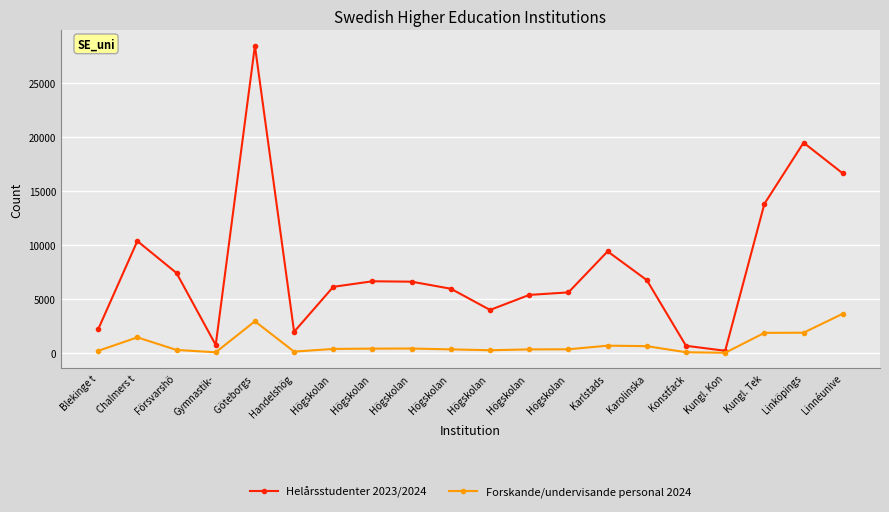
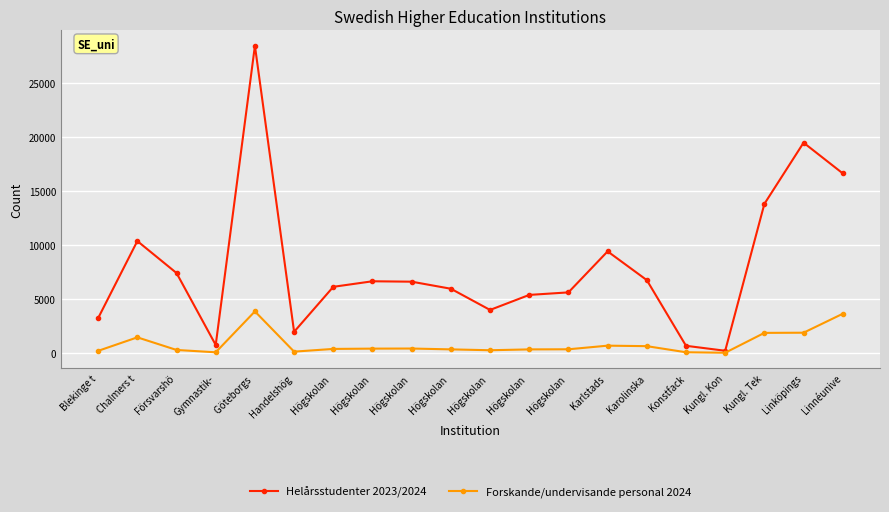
  {
    "Helårsstudenter 2023/2024": {
-     "Blekinge t": 2200,
+     "Blekinge t": 3200,
      "Chalmers t": 10400,
      "Försvarshö": 7400,
      "Gymnastik-": 800,
      "Göteborgs": 28400,
      "Handelshög": 2000,
      "Karlstads": 9400,
      "Karolinska": 6800,
      "Konstfack": 700,
      "Kungl. Tek": 13800,
      "Linköpings": 19500,
      "Linnéunive": 16600
    },
    "Forskande/undervisande personal 2024": {
      "Blekinge t": 200,
      "Chalmers t": 1500,
      "Försvarshö": 300,
      "Gymnastik-": 100,
-     "Göteborgs": 3000,
+     "Göteborgs": 3900,
      "Handelshög": 100,
      "Karlstads": 700,
      "Karolinska": 600,
      "Konstfack": 100,
      "Kungl. Tek": 1900,
      "Linköpings": 1900,
      "Linnéunive": 3600
    }
  }
